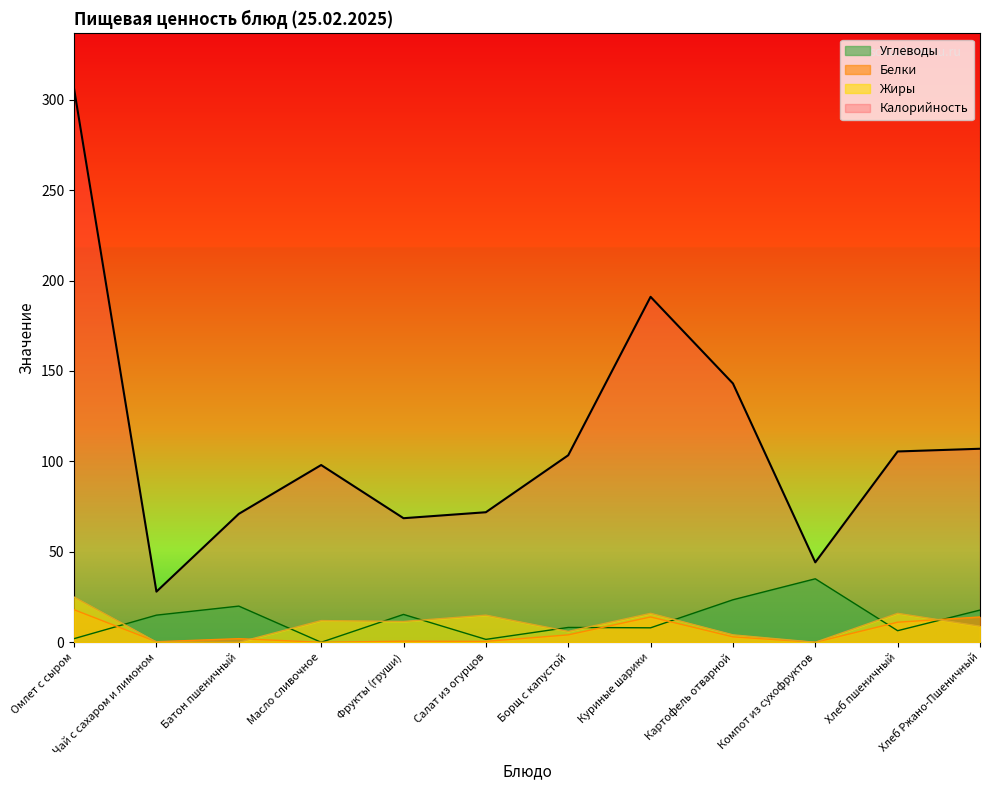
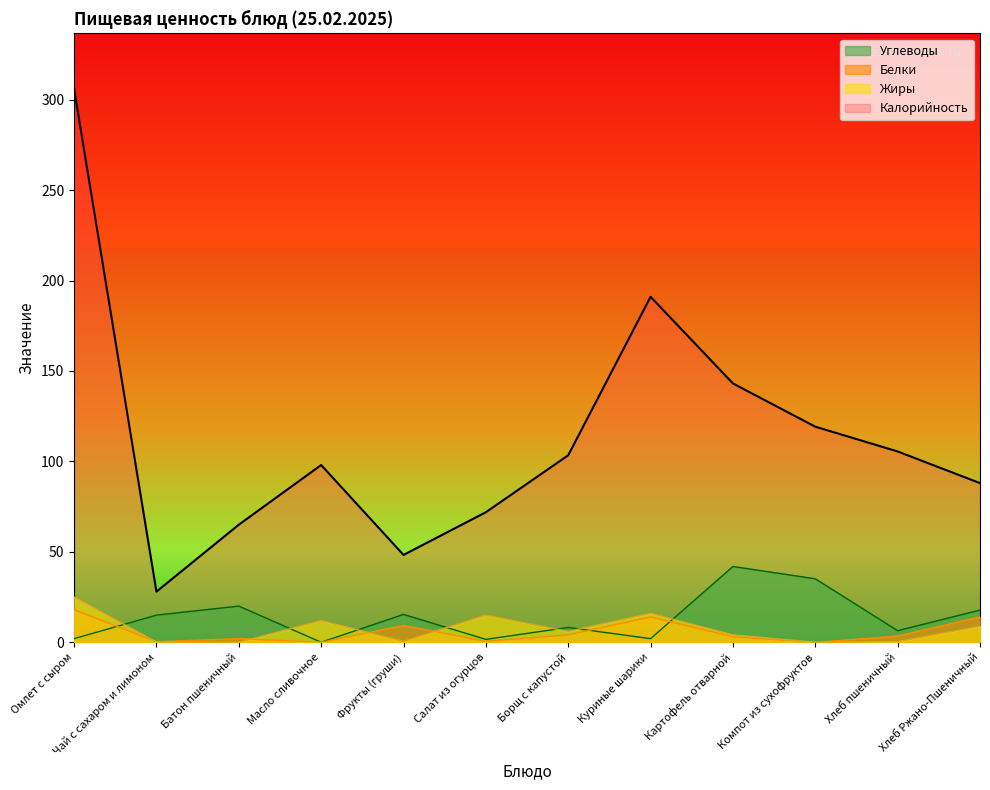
  {
    "Углеводы": {
      "Омлет с сыром": 2,
      "Чай с сахаром и лимоном": 15,
      "Батон пшеничный": 20,
      "Фрукты (груши)": 15,
      "Борщ с капустой": 8,
-     "Куриные шарики": 8,
-     "Картофель отварной": 24,
+     "Куриные шарики": 2,
+     "Картофель отварной": 42,
      "Компот из сухофруктов": 35,
      "Хлеб пшеничный": 6,
      "Хлеб Ржано-Пшеничный": 18
    },
    "Белки": {
      "Омлет с сыром": 18,
      "Батон пшеничный": 2,
-     "Фрукты (груши)": 1,
+     "Фрукты (груши)": 9,
      "Борщ с капустой": 4,
      "Куриные шарики": 14,
-     "Хлеб пшеничный": 11,
+     "Хлеб пшеничный": 3,
      "Хлеб Ржано-Пшеничный": 14
    },
    "Жиры": {
      "Омлет с сыром": 25,
      "Батон пшеничный": 0,
      "Масло сливочное": 12,
-     "Фрукты (груши)": 12,
+     "Фрукты (груши)": 1,
      "Салат из огурцов": 15,
      "Борщ с капустой": 6,
      "Куриные шарики": 16,
-     "Хлеб пшеничный": 16,
+     "Хлеб пшеничный": 0,
      "Хлеб Ржано-Пшеничный": 9
    },
    "Калорийность": {
      "Омлет с сыром": 306,
      "Чай с сахаром и лимоном": 28,
-     "Батон пшеничный": 71,
+     "Батон пшеничный": 65,
      "Масло сливочное": 98,
-     "Фрукты (груши)": 69,
+     "Фрукты (груши)": 48,
      "Салат из огурцов": 72,
      "Борщ с капустой": 103,
      "Куриные шарики": 191,
      "Картофель отварной": 143,
-     "Компот из сухофруктов": 44,
+     "Компот из сухофруктов": 119,
      "Хлеб пшеничный": 106,
-     "Хлеб Ржано-Пшеничный": 107
+     "Хлеб Ржано-Пшеничный": 88
    }
  }
